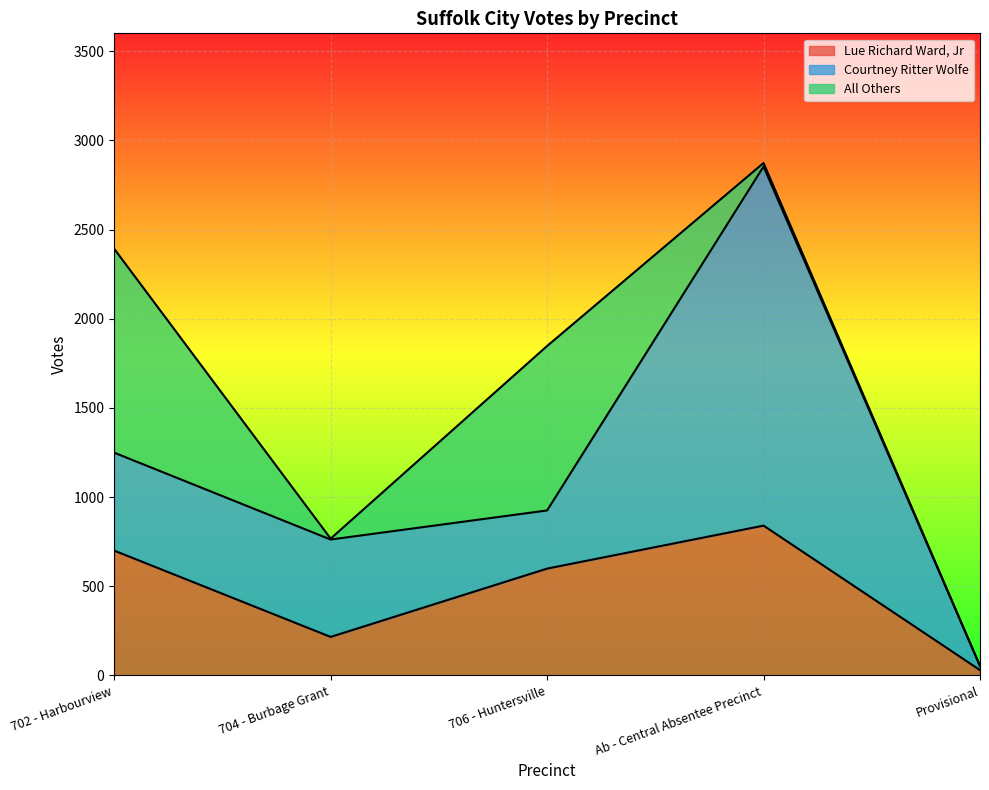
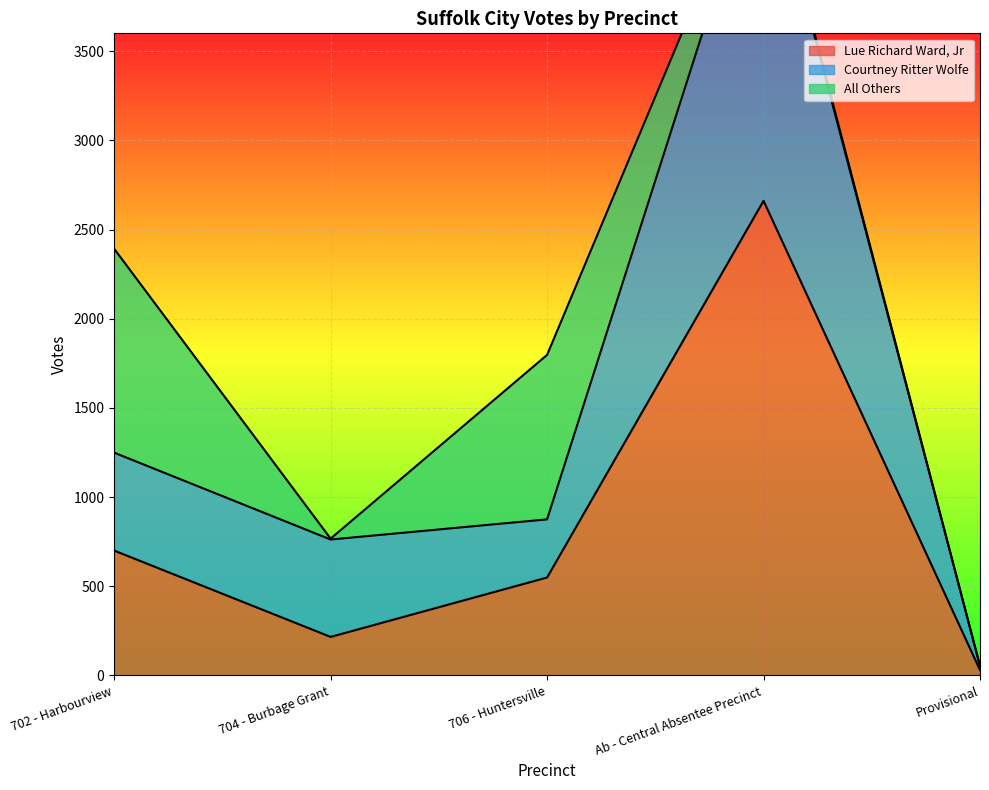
  {
    "Lue Richard Ward, Jr": {
      "702 - Harbourview": 700,
      "704 - Burbage Grant": 220,
-     "706 - Huntersville": 600,
-     "Ab - Central Absentee Precinct": 840,
+     "706 - Huntersville": 550,
+     "Ab - Central Absentee Precinct": 2660,
      "Provisional": 30
    },
    "Courtney Ritter Wolfe": {
      "702 - Harbourview": 550,
      "706 - Huntersville": 330
    },
    "All Others": {
      "702 - Harbourview": 1140,
      "706 - Huntersville": 920
    }
  }
